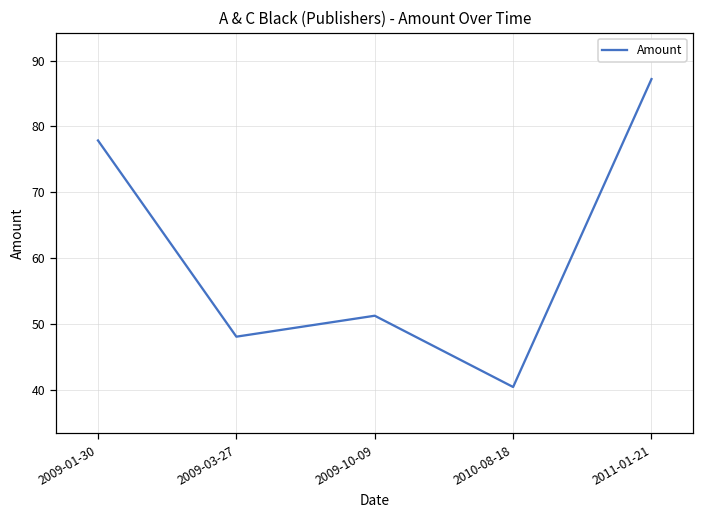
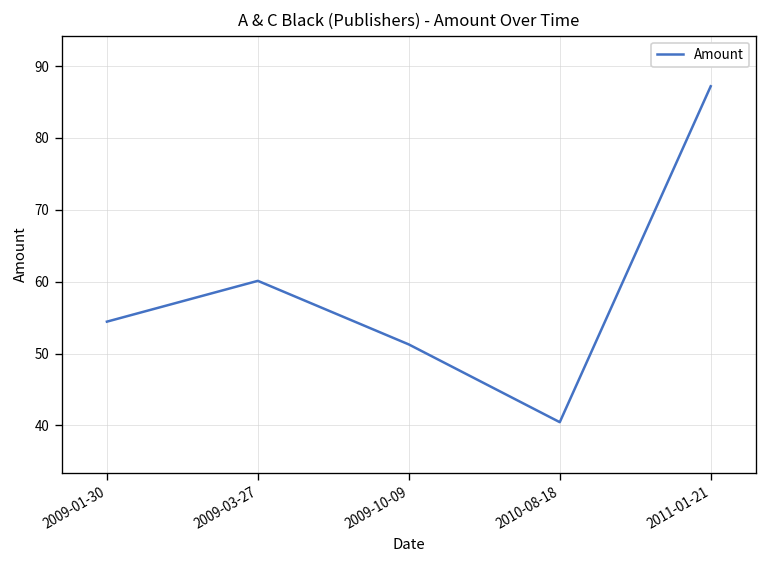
  {
-   "2009-01-30": 78,
-   "2009-03-27": 48,
+   "2009-01-30": 54,
+   "2009-03-27": 60,
    "2009-10-09": 51,
    "2010-08-18": 40,
    "2011-01-21": 87
  }
